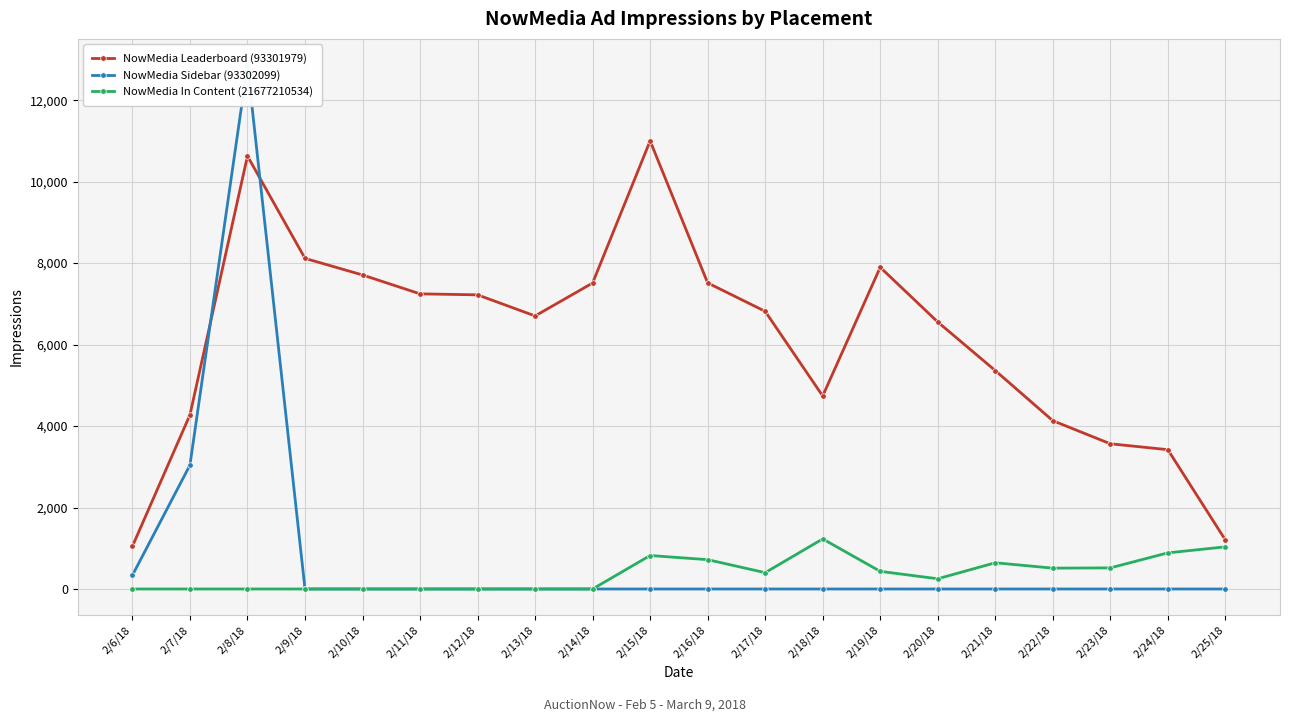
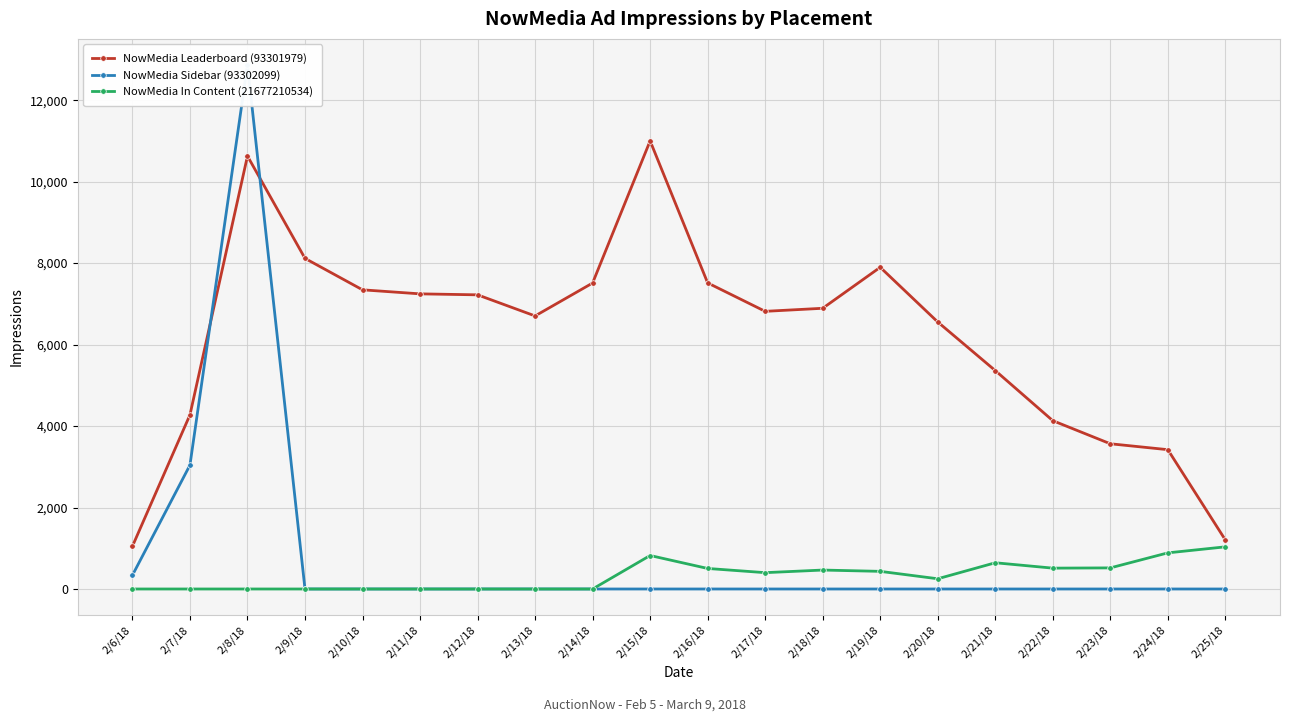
  {
    "NowMedia Leaderboard (93301979)": {
      "2/6/18": "1,000",
      "2/7/18": "4,300",
      "2/8/18": "10,600",
      "2/9/18": "8,100",
-     "2/10/18": "7,700",
+     "2/10/18": "7,300",
      "2/11/18": "7,200",
      "2/12/18": "7,200",
      "2/13/18": "6,700",
      "2/14/18": "7,500",
      "2/15/18": "11,000",
      "2/16/18": "7,500",
      "2/17/18": "6,800",
-     "2/18/18": "4,700",
+     "2/18/18": "6,900",
      "2/19/18": "7,900",
      "2/20/18": "6,600",
      "2/21/18": "5,400",
      "2/22/18": "4,100",
      "2/23/18": "3,600",
      "2/24/18": "3,400",
      "2/25/18": "1,200"
    },
    "NowMedia Sidebar (93302099)": {
      "2/6/18": "300",
      "2/7/18": "3,000",
      "2/15/18": "0",
      "2/16/18": "0",
      "2/17/18": "0",
      "2/18/18": "0",
      "2/19/18": "0",
      "2/20/18": "0",
      "2/21/18": "0",
      "2/22/18": "0",
      "2/23/18": "0",
      "2/24/18": "0",
      "2/25/18": "0"
    },
    "NowMedia In Content (21677210534)": {
      "2/6/18": "0",
      "2/7/18": "0",
      "2/8/18": "0",
      "2/15/18": "800",
-     "2/16/18": "700",
+     "2/16/18": "500",
      "2/17/18": "400",
-     "2/18/18": "1,200",
+     "2/18/18": "500",
      "2/19/18": "400",
      "2/20/18": "300",
      "2/21/18": "600",
      "2/22/18": "500",
      "2/23/18": "500",
      "2/24/18": "900",
      "2/25/18": "1,000"
    }
  }
